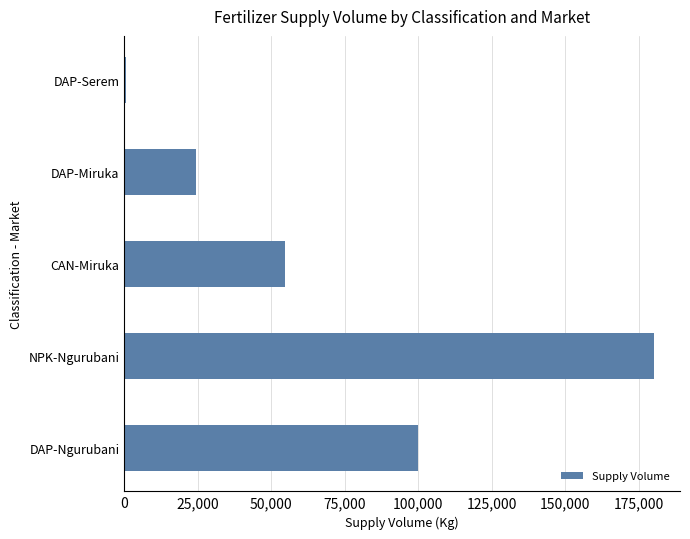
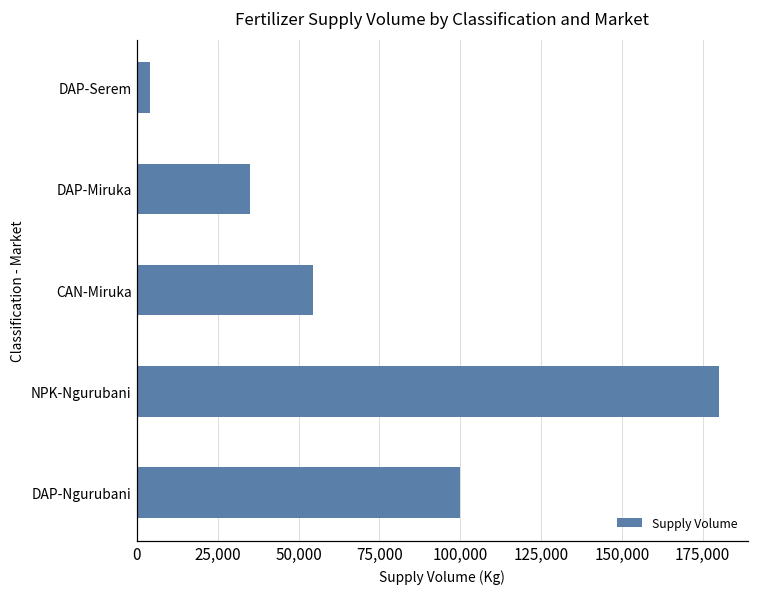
  {
-   "DAP-Serem": "1,000",
-   "DAP-Miruka": "24,000",
+   "DAP-Serem": "4,000",
+   "DAP-Miruka": "35,000",
    "CAN-Miruka": "54,000",
    "NPK-Ngurubani": "180,000",
    "DAP-Ngurubani": "100,000"
  }
